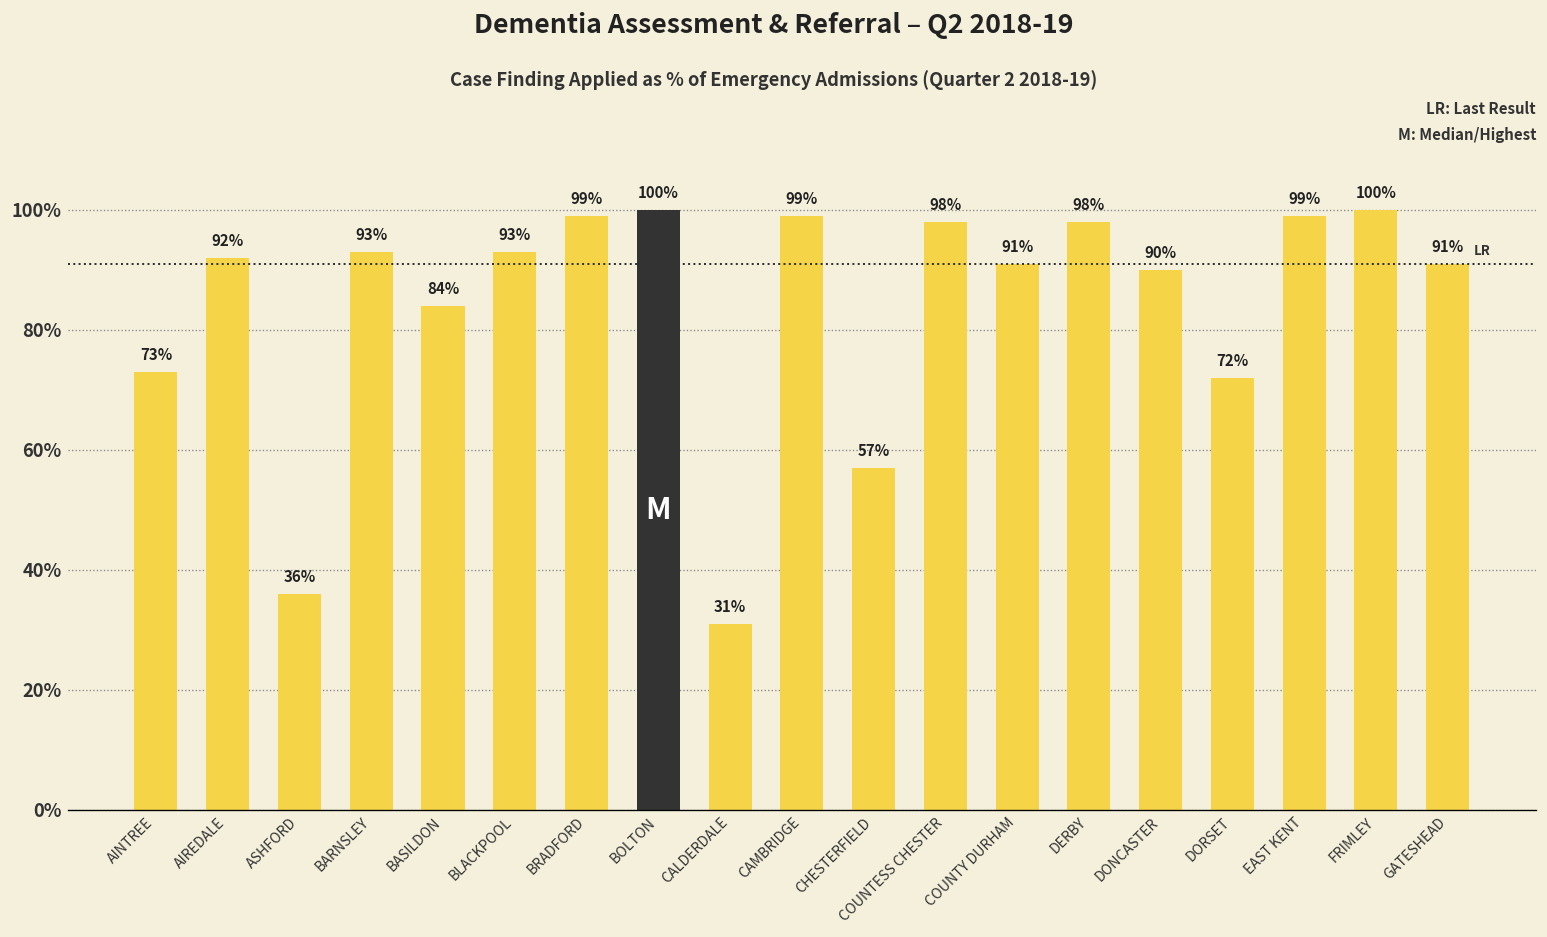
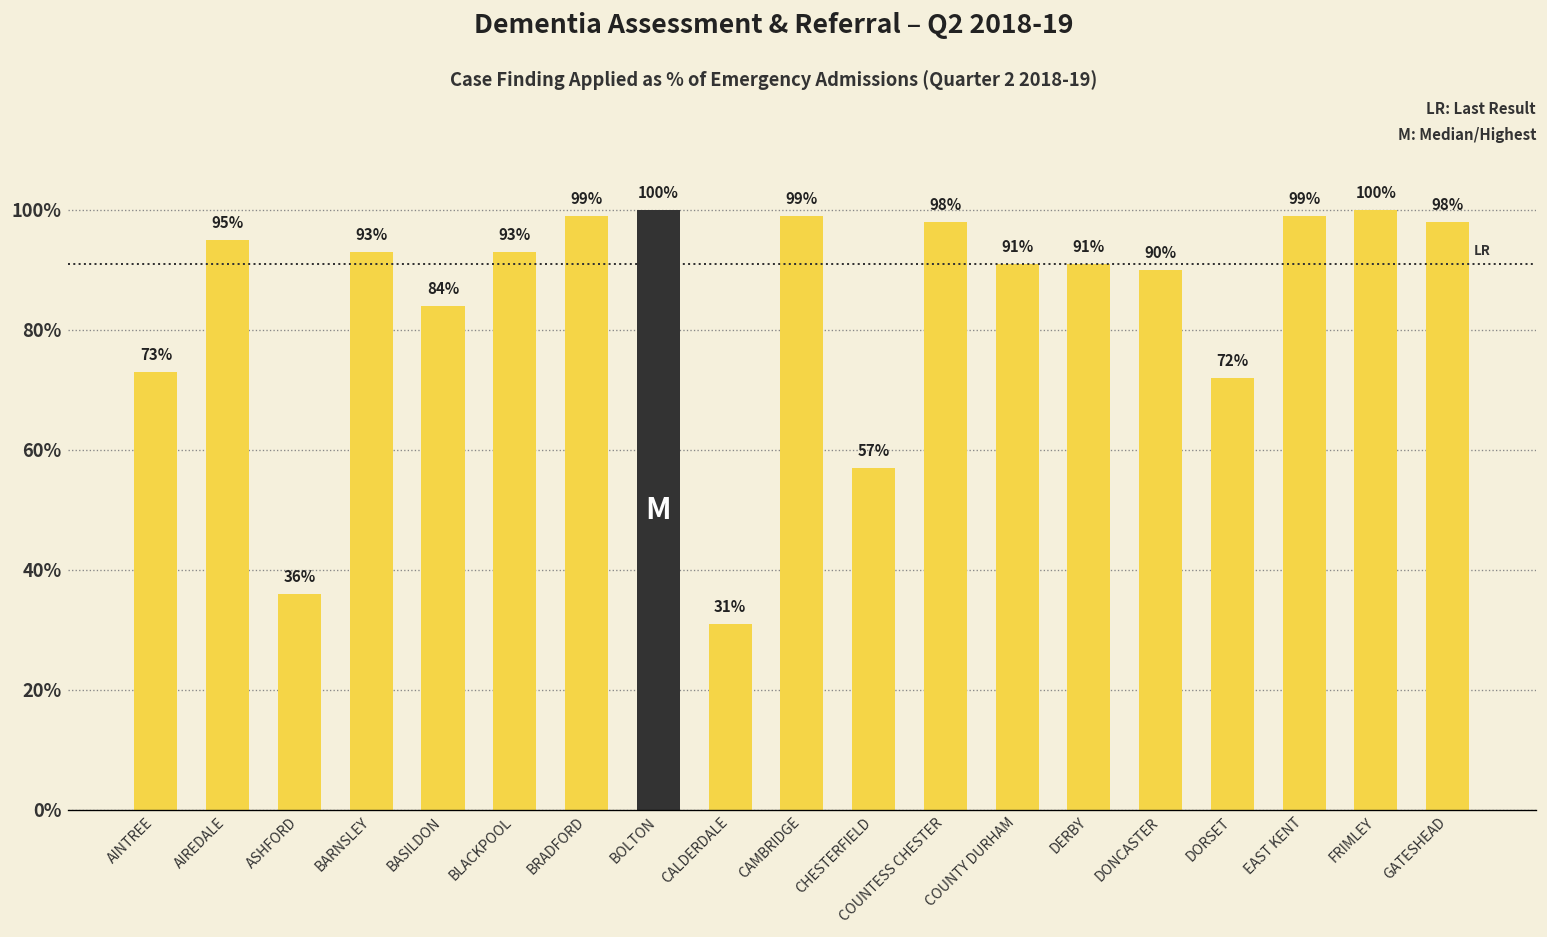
  {
    "AINTREE": "73%",
-   "AIREDALE": "92%",
+   "AIREDALE": "95%",
    "ASHFORD": "36%",
    "BARNSLEY": "93%",
    "BASILDON": "84%",
    "BLACKPOOL": "93%",
    "BRADFORD": "99%",
    "BOLTON": "100%",
    "CALDERDALE": "31%",
    "CAMBRIDGE": "99%",
    "CHESTERFIELD": "57%",
    "COUNTESS CHESTER": "98%",
    "COUNTY DURHAM": "91%",
-   "DERBY": "98%",
+   "DERBY": "91%",
    "DONCASTER": "90%",
    "DORSET": "72%",
    "EAST KENT": "99%",
    "FRIMLEY": "100%",
-   "GATESHEAD": "91%"
+   "GATESHEAD": "98%"
  }
